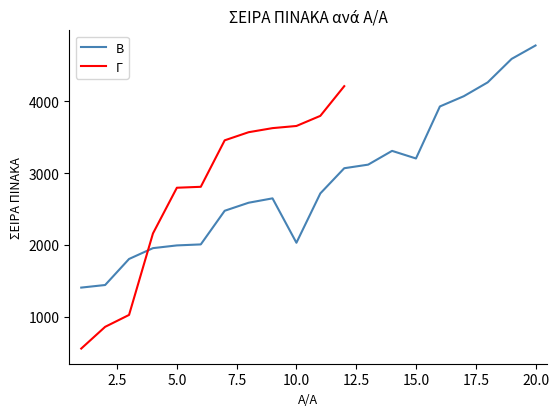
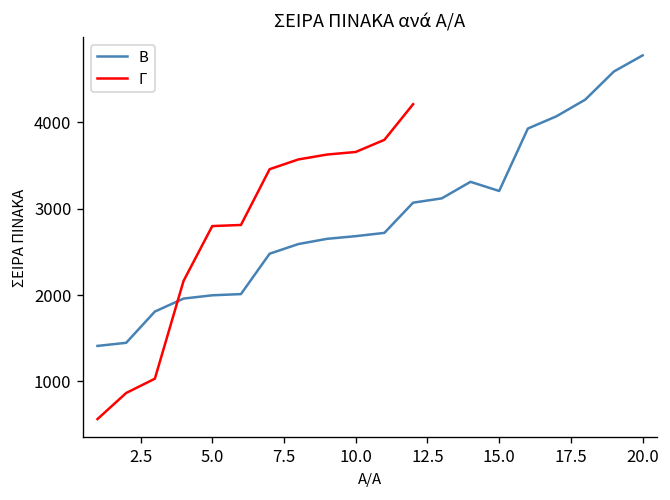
  {
    "Β": {
      "5.0": 2000,
-     "10.0": 2000,
+     "10.0": 2700,
      "15.0": 3200,
      "20.0": 4800
    },
    "Γ": {
      "5.0": 2800,
      "10.0": 3700
    }
  }
